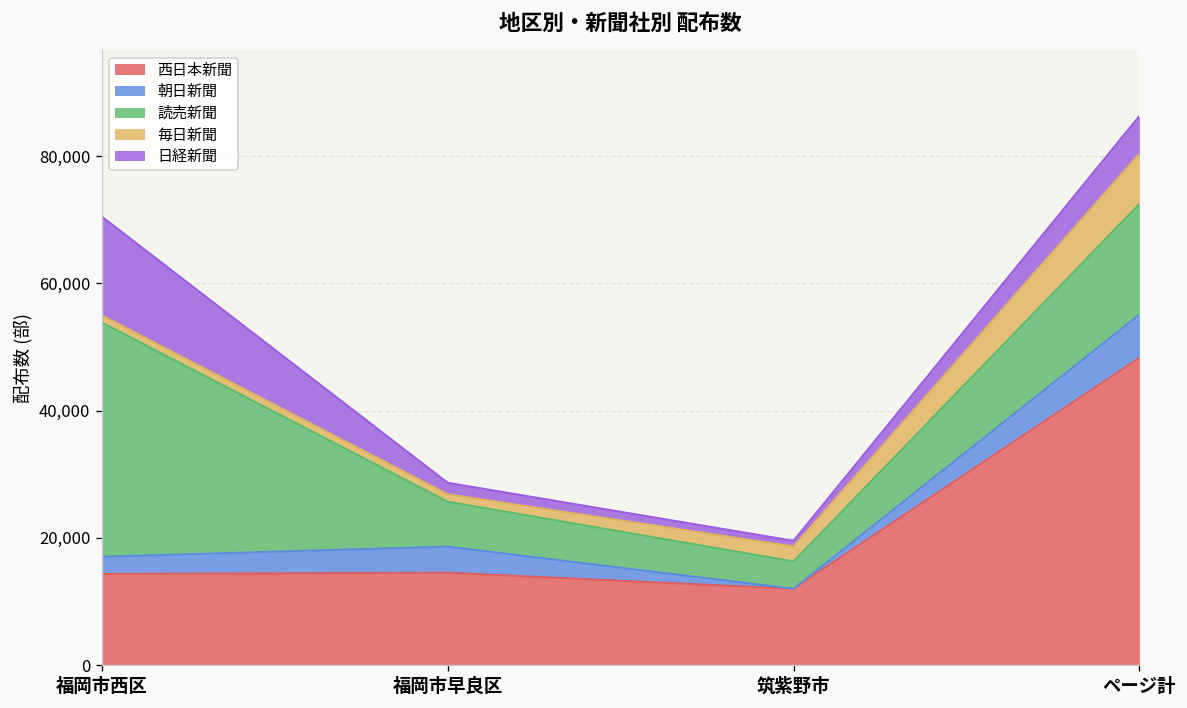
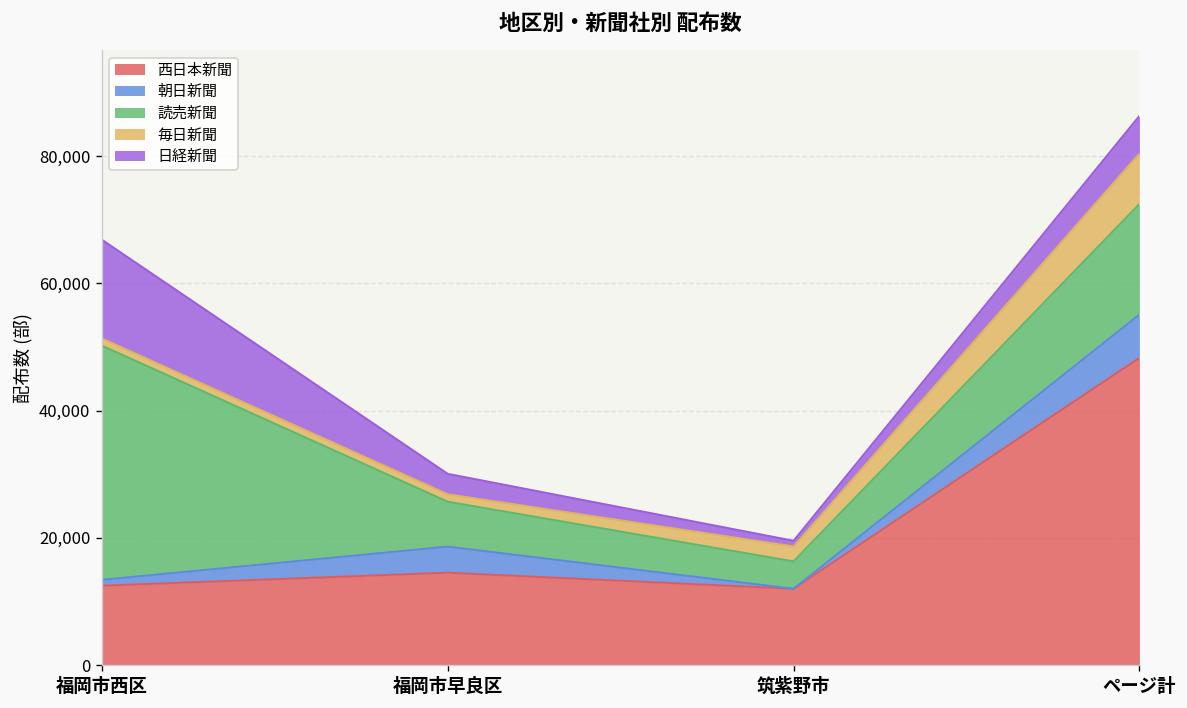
  {
    "西日本新聞": {
-     "福岡市西区": "14,000",
+     "福岡市西区": "12,000",
      "福岡市早良区": "15,000",
      "ページ計": "48,000"
    },
    "朝日新聞": {
-     "福岡市西区": "3,000",
+     "福岡市西区": "1,000",
      "福岡市早良区": "4,000",
      "ページ計": "7,000"
    },
    "読売新聞": {
      "福岡市西区": "37,000",
      "福岡市早良区": "7,000",
      "筑紫野市": "4,000",
      "ページ計": "17,000"
    },
    "毎日新聞": {
      "福岡市西区": "1,000",
      "福岡市早良区": "1,000",
      "筑紫野市": "2,000",
      "ページ計": "8,000"
    },
    "日経新聞": {
      "福岡市西区": "16,000",
-     "福岡市早良区": "2,000",
+     "福岡市早良区": "3,000",
      "筑紫野市": "1,000",
      "ページ計": "6,000"
    }
  }
